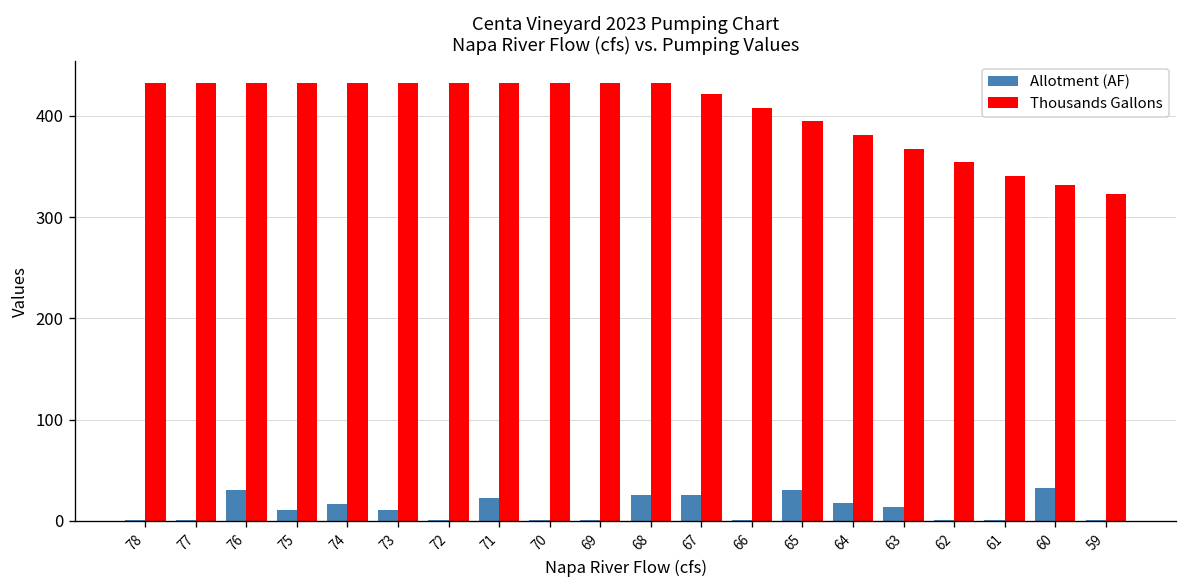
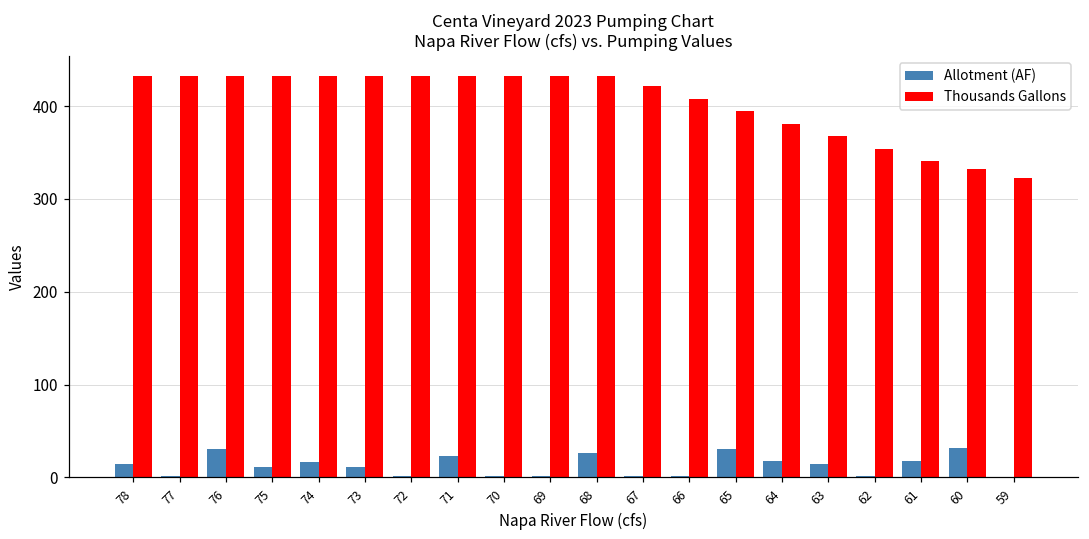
  {
    "Allotment (AF)": {
-     "78": 0,
+     "78": 10,
      "76": 30,
      "75": 10,
      "74": 20,
      "73": 10,
      "71": 20,
      "68": 30,
-     "67": 30,
+     "67": 0,
      "65": 30,
      "64": 20,
      "63": 10,
-     "61": 0,
+     "61": 20,
      "60": 30
    },
    "Thousands Gallons": {
      "78": 430,
      "77": 430,
      "76": 430,
      "75": 430,
      "74": 430,
      "73": 430,
      "72": 430,
      "71": 430,
      "70": 430,
      "69": 430,
      "68": 430,
      "67": 420,
      "66": 410,
      "65": 390,
      "64": 380,
      "63": 370,
      "62": 350,
      "61": 340,
      "60": 330,
      "59": 320
    }
  }
